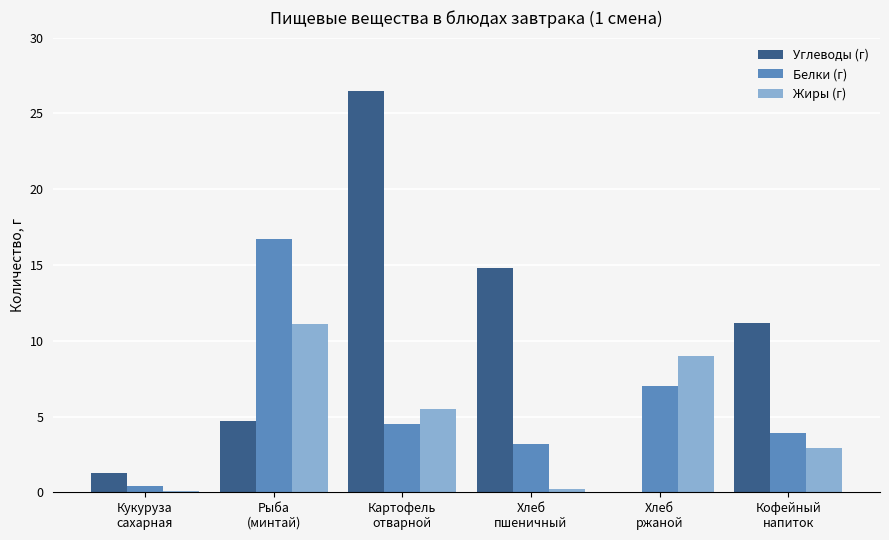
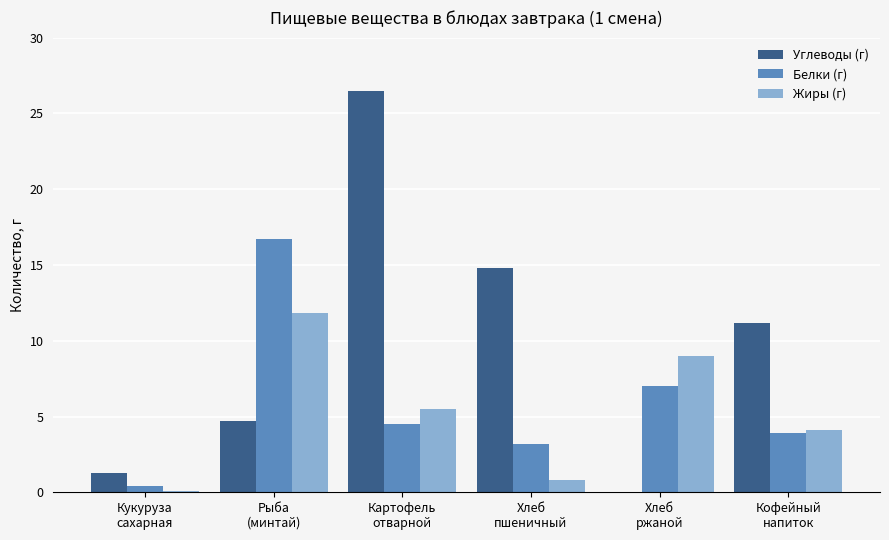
  {
    "Углеводы (г)": {
      "Кукуруза сахарная": 1.3,
      "Рыба (минтай)": 4.7,
      "Картофель отварной": 26.5,
      "Хлеб пшеничный": 14.8,
      "Хлеб ржаной": 0.0,
      "Кофейный напиток": 11.2
    },
    "Белки (г)": {
      "Кукуруза сахарная": 0.4,
      "Рыба (минтай)": 16.7,
      "Картофель отварной": 4.5,
      "Хлеб пшеничный": 3.2,
      "Хлеб ржаной": 7.0,
      "Кофейный напиток": 3.9
    },
    "Жиры (г)": {
-     "Рыба (минтай)": 11.1,
+     "Рыба (минтай)": 11.8,
      "Картофель отварной": 5.5,
-     "Хлеб пшеничный": 0.2,
+     "Хлеб пшеничный": 0.8,
      "Хлеб ржаной": 9.0,
-     "Кофейный напиток": 2.9
+     "Кофейный напиток": 4.1
    }
  }
